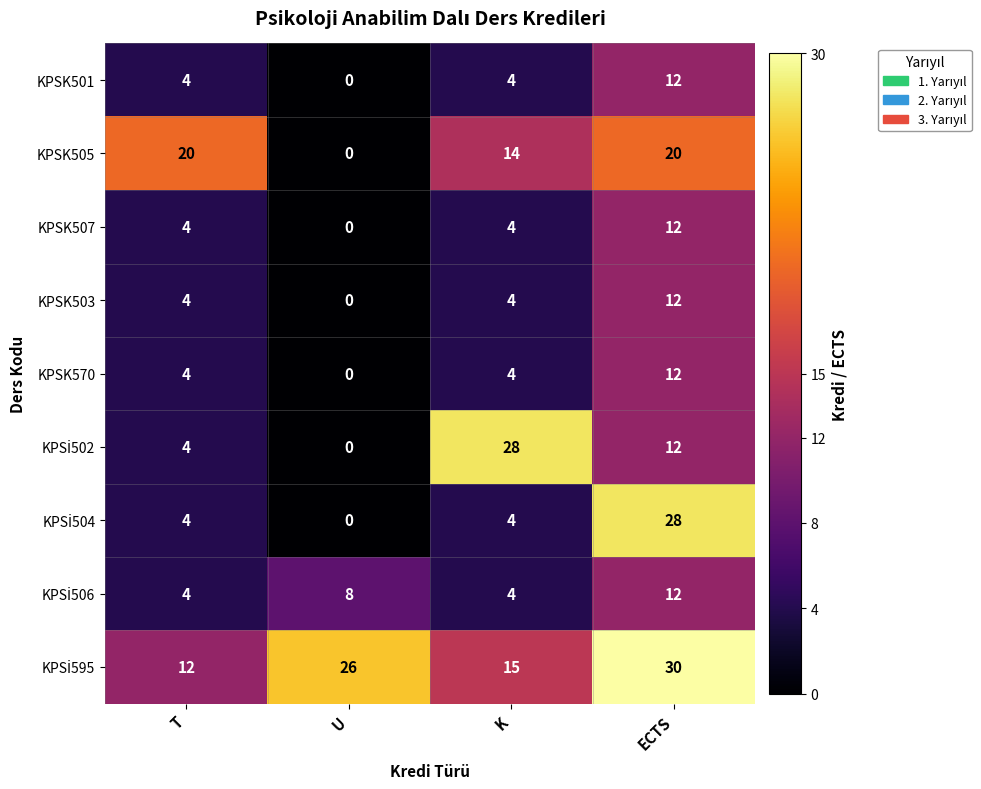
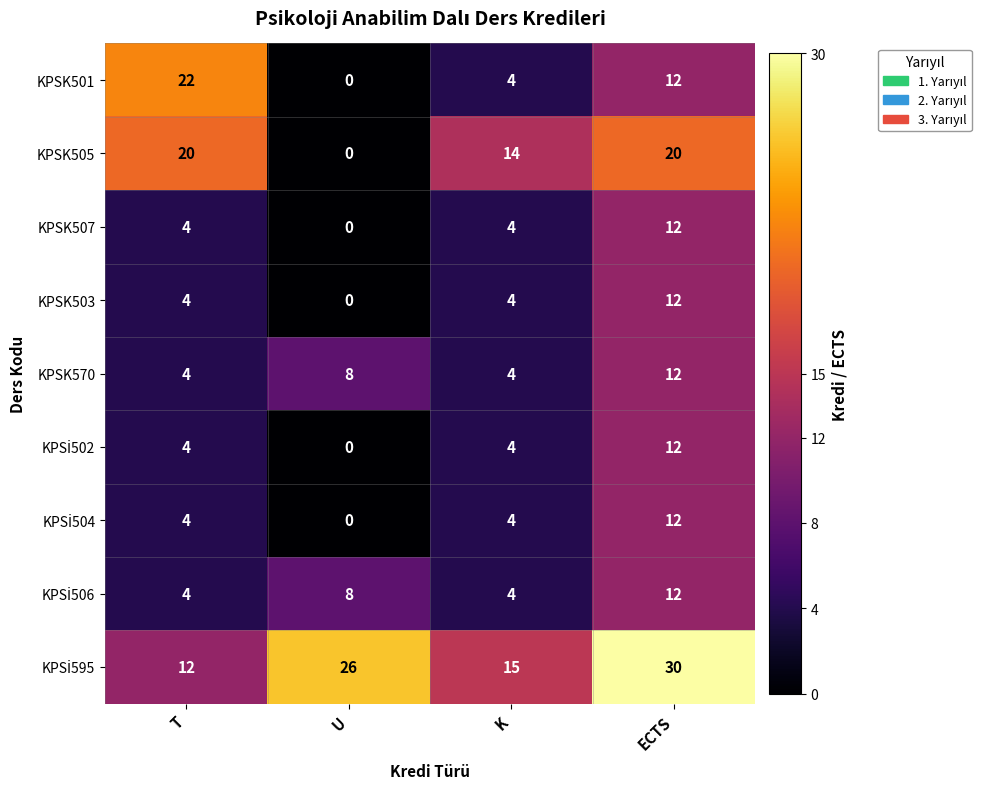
  {
    "KPSK501": {
-     "T": 4,
+     "T": 22,
      "U": 0,
      "K": 4,
      "ECTS": 12
    },
    "KPSK505": {
      "T": 20,
      "U": 0,
      "K": 14,
      "ECTS": 20
    },
    "KPSK507": {
      "T": 4,
      "U": 0,
      "K": 4,
      "ECTS": 12
    },
    "KPSK503": {
      "T": 4,
      "U": 0,
      "K": 4,
      "ECTS": 12
    },
    "KPSK570": {
      "T": 4,
-     "U": 0,
+     "U": 8,
      "K": 4,
      "ECTS": 12
    },
    "KPSİ502": {
      "T": 4,
      "U": 0,
-     "K": 28,
+     "K": 4,
      "ECTS": 12
    },
    "KPSİ504": {
      "T": 4,
      "U": 0,
      "K": 4,
-     "ECTS": 28
+     "ECTS": 12
    },
    "KPSİ506": {
      "T": 4,
      "U": 8,
      "K": 4,
      "ECTS": 12
    },
    "KPSİ595": {
      "T": 12,
      "U": 26,
      "K": 15,
      "ECTS": 30
    }
  }
